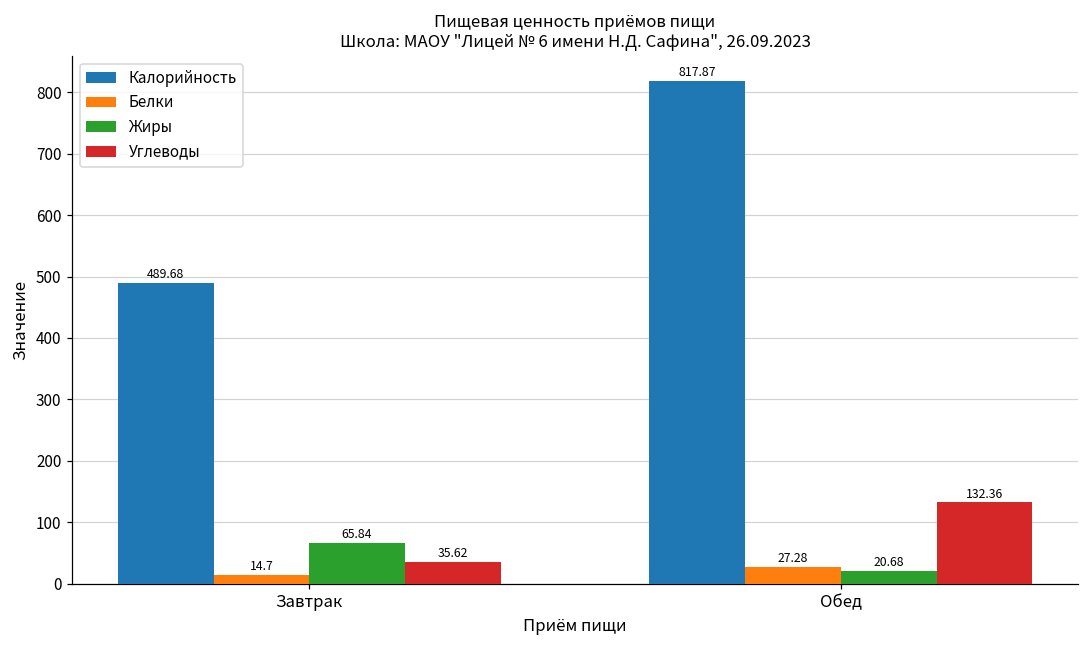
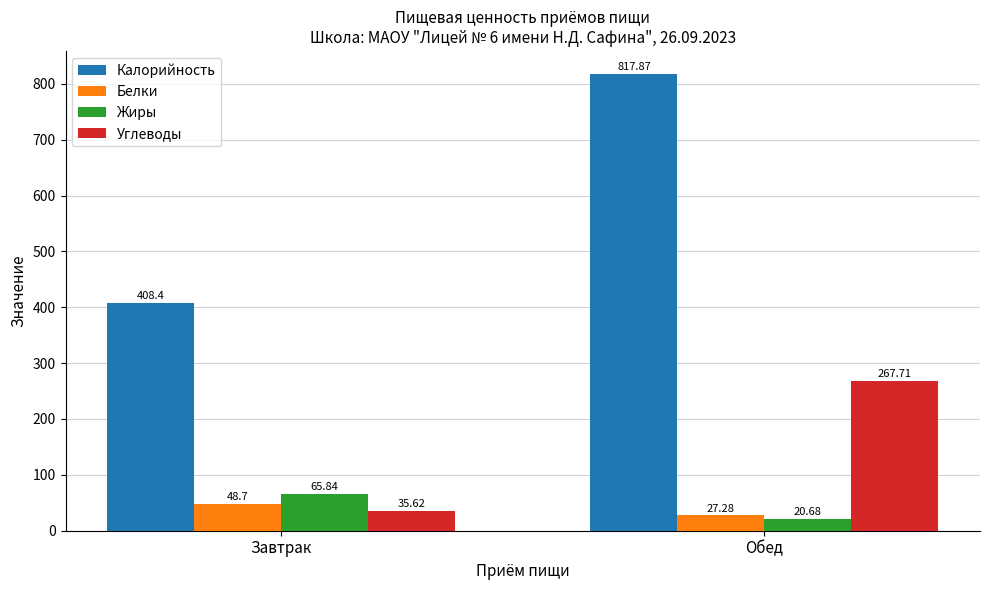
  {
    "Калорийность": {
-     "Завтрак": 489.68,
+     "Завтрак": 408.4,
      "Обед": 817.87
    },
    "Белки": {
-     "Завтрак": 14.7,
+     "Завтрак": 48.7,
      "Обед": 27.28
    },
    "Жиры": {
      "Завтрак": 65.84,
      "Обед": 20.68
    },
    "Углеводы": {
      "Завтрак": 35.62,
-     "Обед": 132.36
+     "Обед": 267.71
    }
  }
